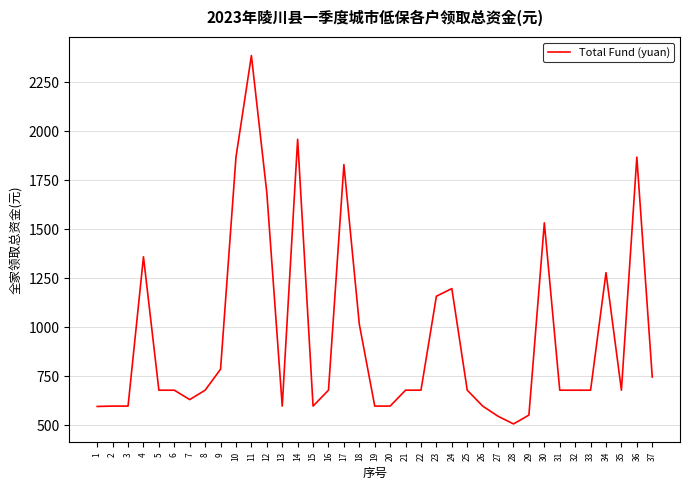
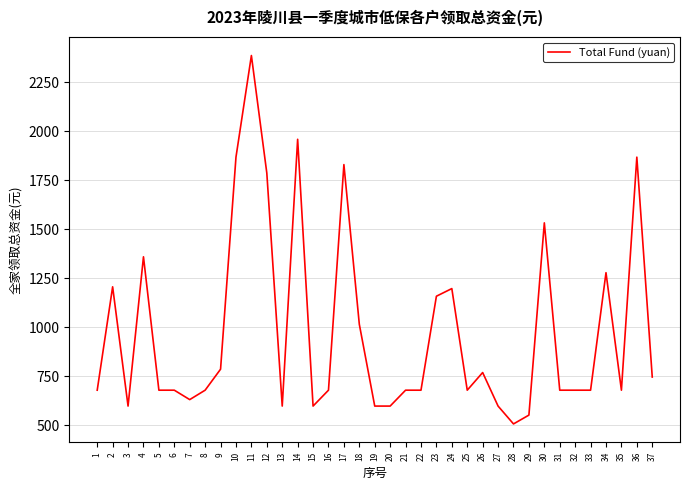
  {
-   "1": 600,
-   "2": 600,
+   "1": 680,
+   "2": 1210,
    "3": 600,
    "4": 1360,
    "5": 680,
    "6": 680,
    "7": 630,
    "8": 680,
    "9": 790,
    "10": 1870,
    "11": 2390,
-   "12": 1690,
+   "12": 1790,
    "13": 600,
    "14": 1960,
    "15": 600,
    "16": 680,
    "17": 1830,
    "18": 1020,
    "19": 600,
    "20": 600,
    "21": 680,
    "22": 680,
    "23": 1160,
    "24": 1200,
    "25": 680,
-   "26": 600,
-   "27": 550,
+   "26": 770,
+   "27": 600,
    "28": 510,
    "29": 550,
    "30": 1530,
    "31": 680,
    "32": 680,
    "33": 680,
    "34": 1280,
    "35": 680,
    "36": 1870,
    "37": 750
  }
